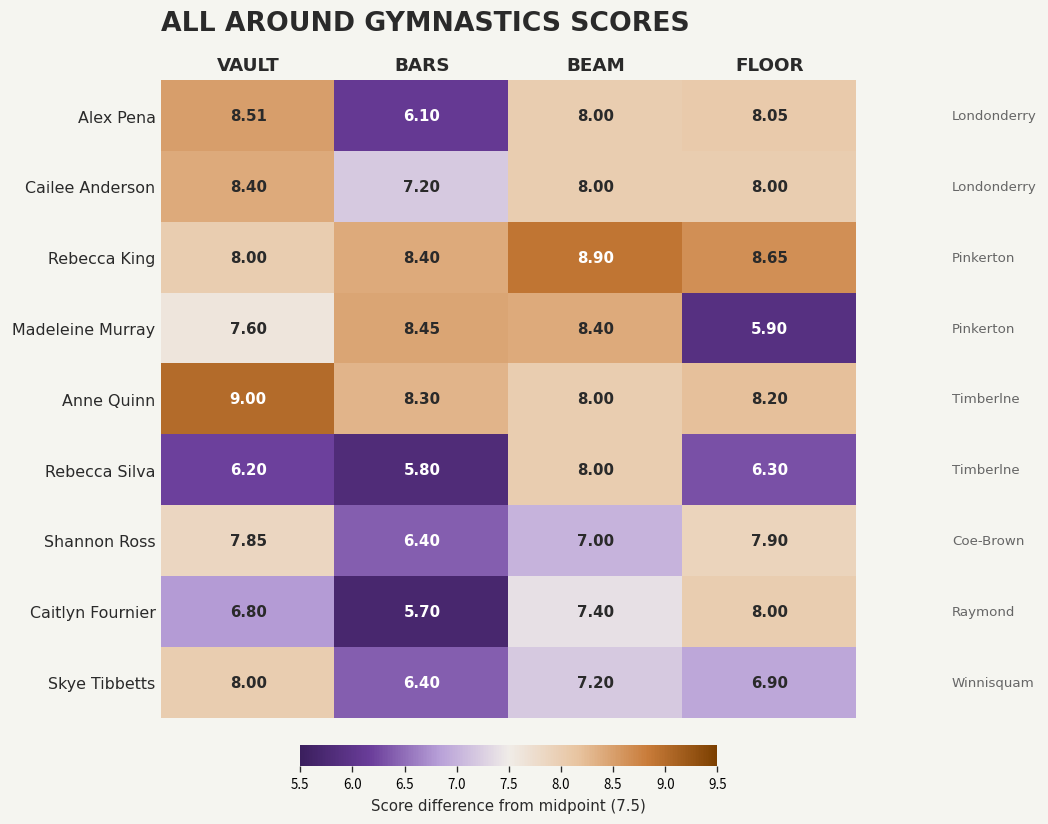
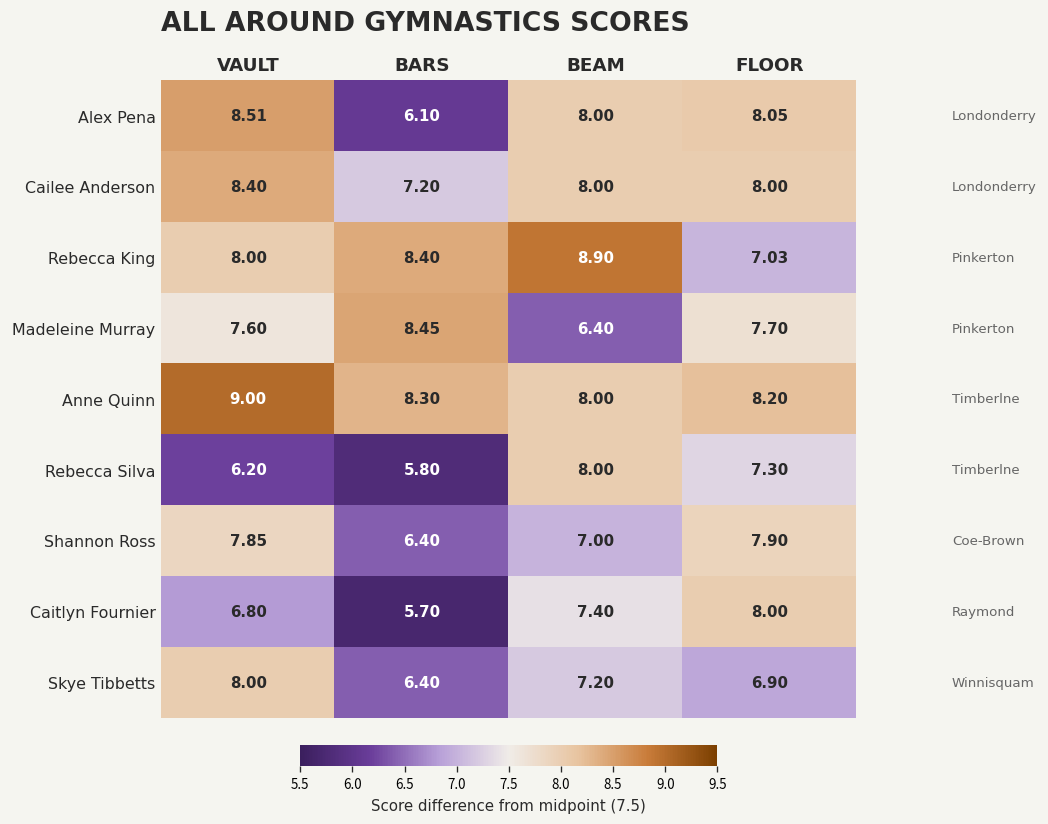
  {
    "Alex Pena": {
      "VAULT": 8.51,
      "BARS": 6.10,
      "BEAM": 8.00,
      "FLOOR": 8.05
    },
    "Cailee Anderson": {
      "VAULT": 8.40,
      "BARS": 7.20,
      "BEAM": 8.00,
      "FLOOR": 8.00
    },
    "Rebecca King": {
      "VAULT": 8.00,
      "BARS": 8.40,
      "BEAM": 8.90,
-     "FLOOR": 8.65
+     "FLOOR": 7.03
    },
    "Madeleine Murray": {
      "VAULT": 7.60,
      "BARS": 8.45,
-     "BEAM": 8.40,
-     "FLOOR": 5.90
+     "BEAM": 6.40,
+     "FLOOR": 7.70
    },
    "Anne Quinn": {
      "VAULT": 9.00,
      "BARS": 8.30,
      "BEAM": 8.00,
      "FLOOR": 8.20
    },
    "Rebecca Silva": {
      "VAULT": 6.20,
      "BARS": 5.80,
      "BEAM": 8.00,
-     "FLOOR": 6.30
+     "FLOOR": 7.30
    },
    "Shannon Ross": {
      "VAULT": 7.85,
      "BARS": 6.40,
      "BEAM": 7.00,
      "FLOOR": 7.90
    },
    "Caitlyn Fournier": {
      "VAULT": 6.80,
      "BARS": 5.70,
      "BEAM": 7.40,
      "FLOOR": 8.00
    },
    "Skye Tibbetts": {
      "VAULT": 8.00,
      "BARS": 6.40,
      "BEAM": 7.20,
      "FLOOR": 6.90
    }
  }
